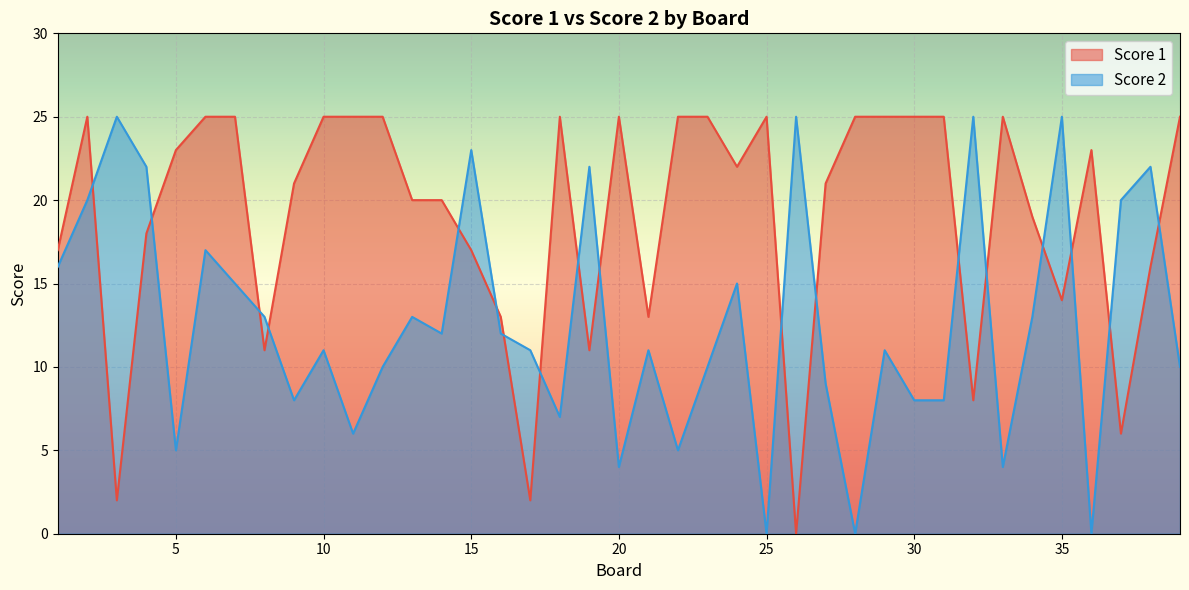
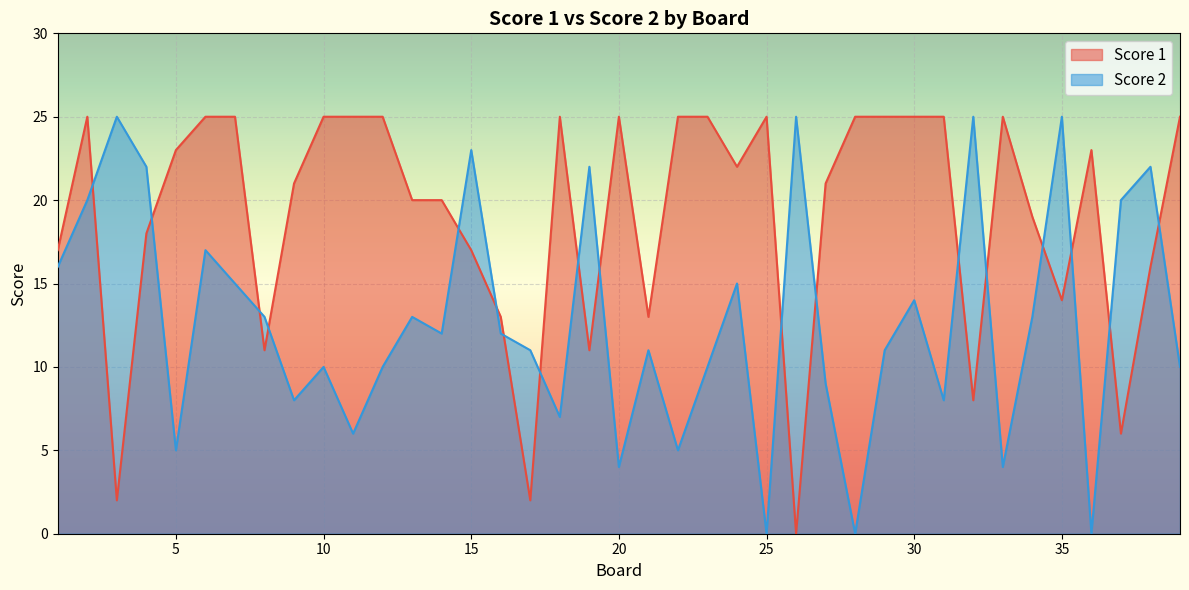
  {
    "Score 1": {
      "5": 23,
      "10": 25,
      "15": 17,
      "20": 25,
      "25": 25,
      "30": 25,
      "35": 14
    },
    "Score 2": {
      "5": 5,
-     "10": 11,
+     "10": 10,
      "15": 23,
      "20": 4,
      "25": 0,
-     "30": 8,
+     "30": 14,
      "35": 25
    }
  }
